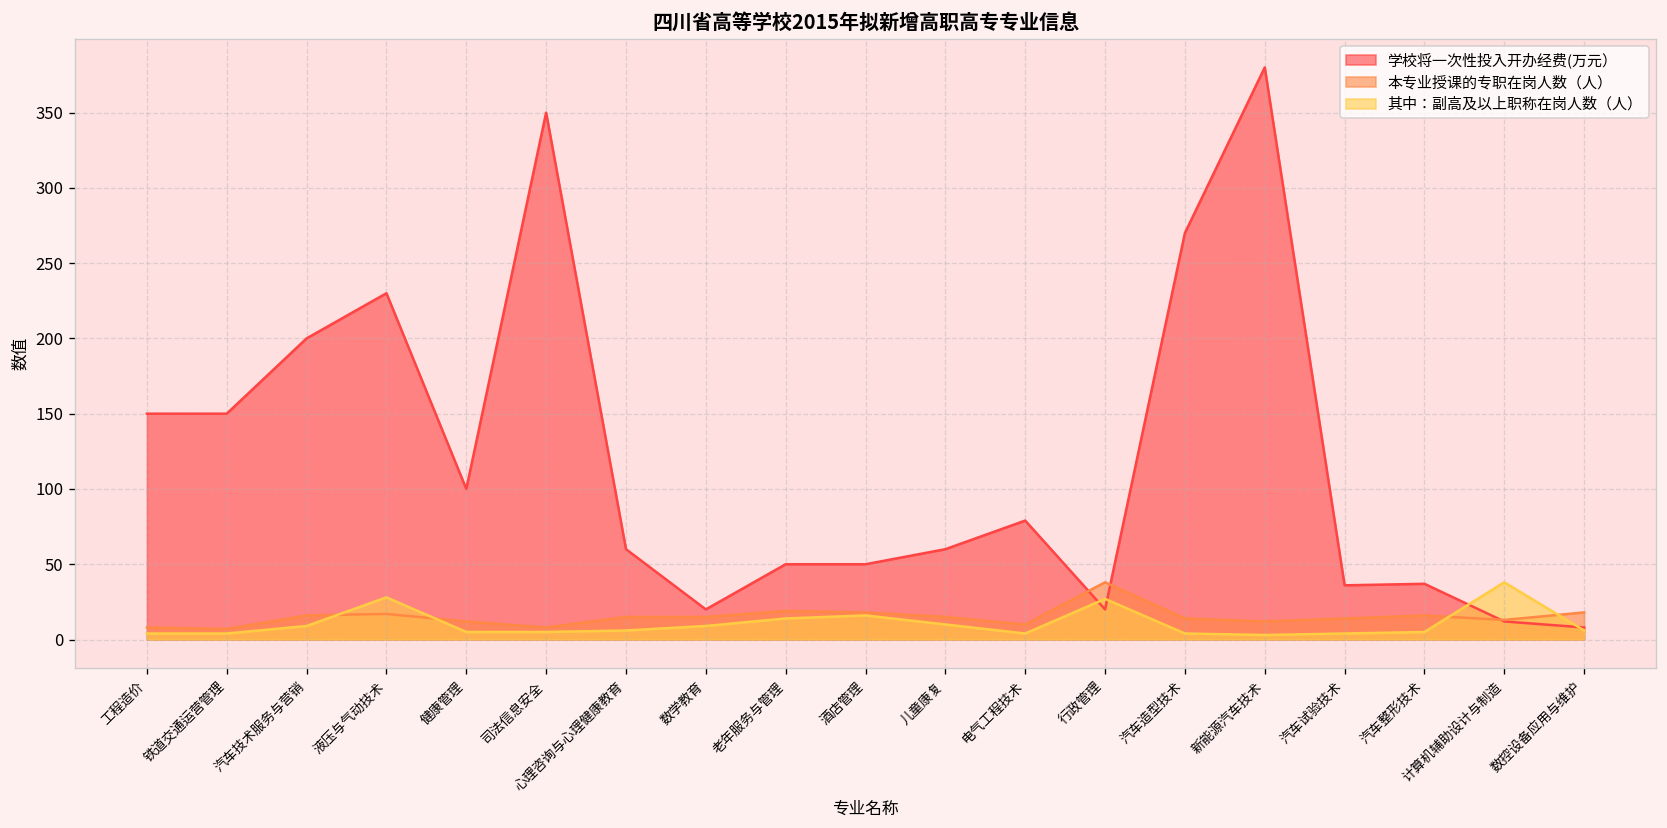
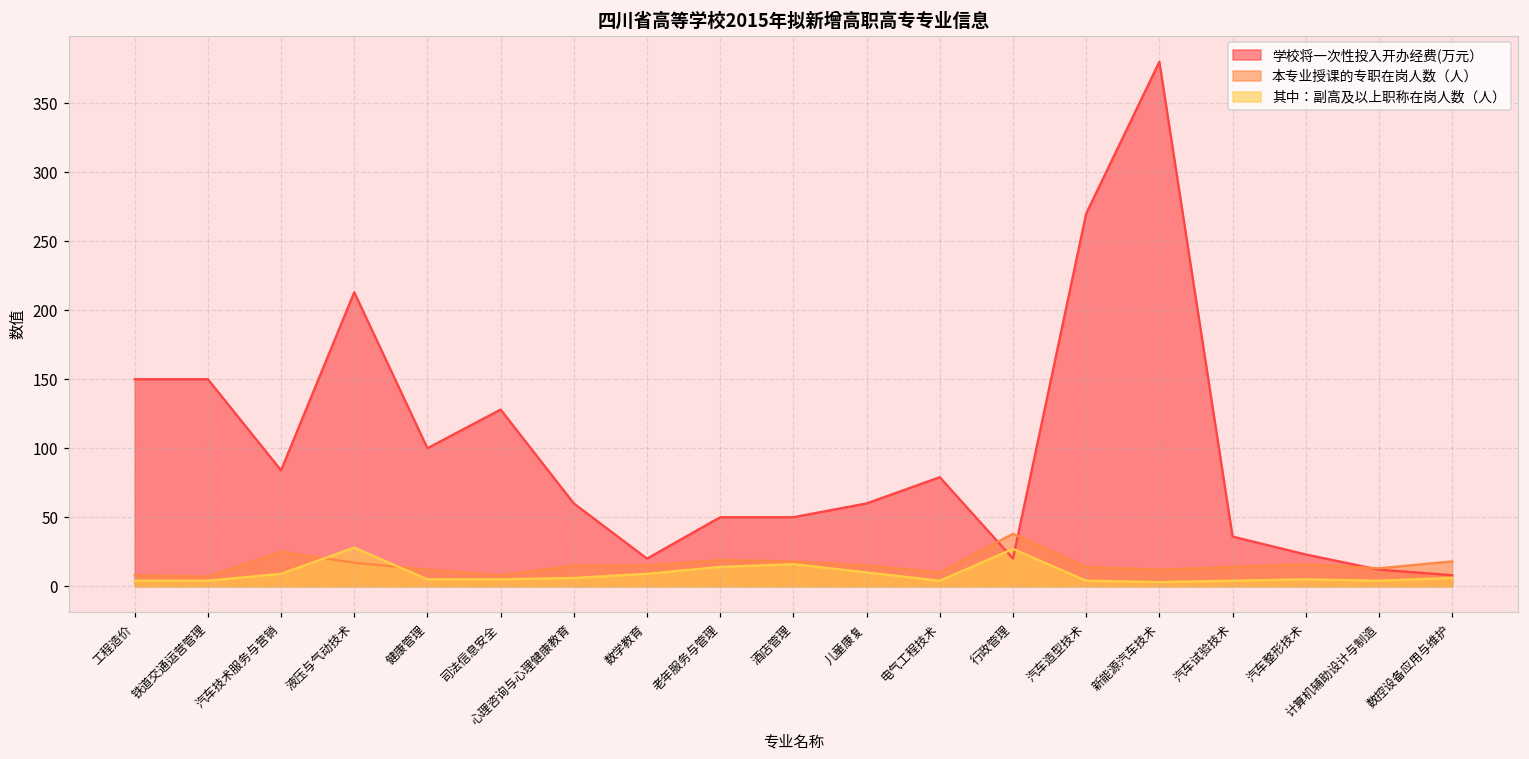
  {
    "学校将一次性投入开办经费(万元）": {
      "工程造价": 150,
      "铁道交通运营管理": 150,
-     "汽车技术服务与营销": 200,
-     "液压与气动技术": 230,
+     "汽车技术服务与营销": 84,
+     "液压与气动技术": 213,
      "健康管理": 100,
-     "司法信息安全": 350,
+     "司法信息安全": 128,
      "心理咨询与心理健康教育": 60,
      "数学教育": 20,
      "老年服务与管理": 50,
      "酒店管理": 50,
      "儿童康复": 60,
      "电气工程技术": 79,
      "行政管理": 20,
      "汽车造型技术": 270,
      "新能源汽车技术": 380,
      "汽车试验技术": 36,
-     "汽车整形技术": 37
+     "汽车整形技术": 23
    },
    "本专业授课的专职在岗人数（人）": {
      "工程造价": 8,
      "铁道交通运营管理": 7,
-     "汽车技术服务与营销": 16,
+     "汽车技术服务与营销": 25,
      "液压与气动技术": 17,
      "健康管理": 12,
      "司法信息安全": 8,
      "心理咨询与心理健康教育": 15,
      "数学教育": 15,
      "老年服务与管理": 19,
      "酒店管理": 18,
      "儿童康复": 15,
      "电气工程技术": 10,
      "行政管理": 38,
      "汽车造型技术": 14,
      "新能源汽车技术": 12,
      "汽车试验技术": 14,
      "汽车整形技术": 16,
      "数控设备应用与维护": 18
    },
    "其中：副高及以上职称在岗人数（人）": {
      "工程造价": 4,
      "铁道交通运营管理": 4,
      "汽车技术服务与营销": 9,
      "液压与气动技术": 28,
      "健康管理": 5,
      "司法信息安全": 5,
      "心理咨询与心理健康教育": 6,
      "数学教育": 9,
      "老年服务与管理": 14,
      "酒店管理": 16,
      "儿童康复": 10,
      "电气工程技术": 4,
      "行政管理": 27,
      "汽车造型技术": 4,
      "新能源汽车技术": 3,
      "汽车试验技术": 4,
      "汽车整形技术": 5,
-     "计算机辅助设计与制造": 38
+     "计算机辅助设计与制造": 4
    }
  }
